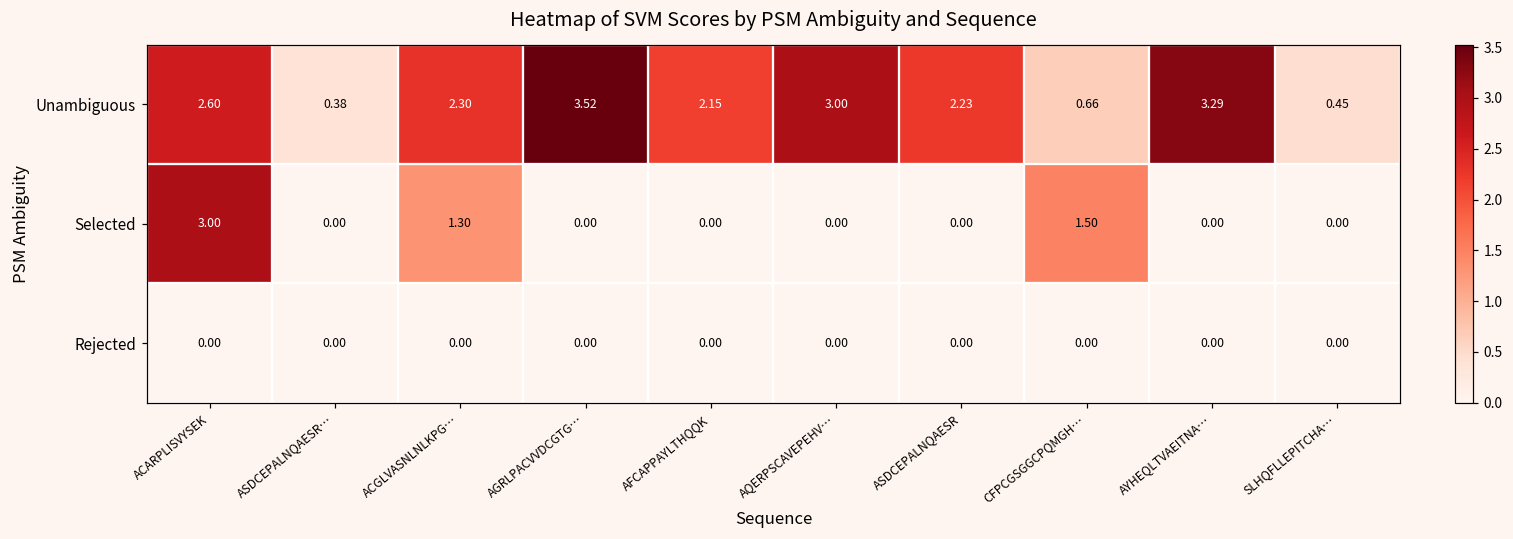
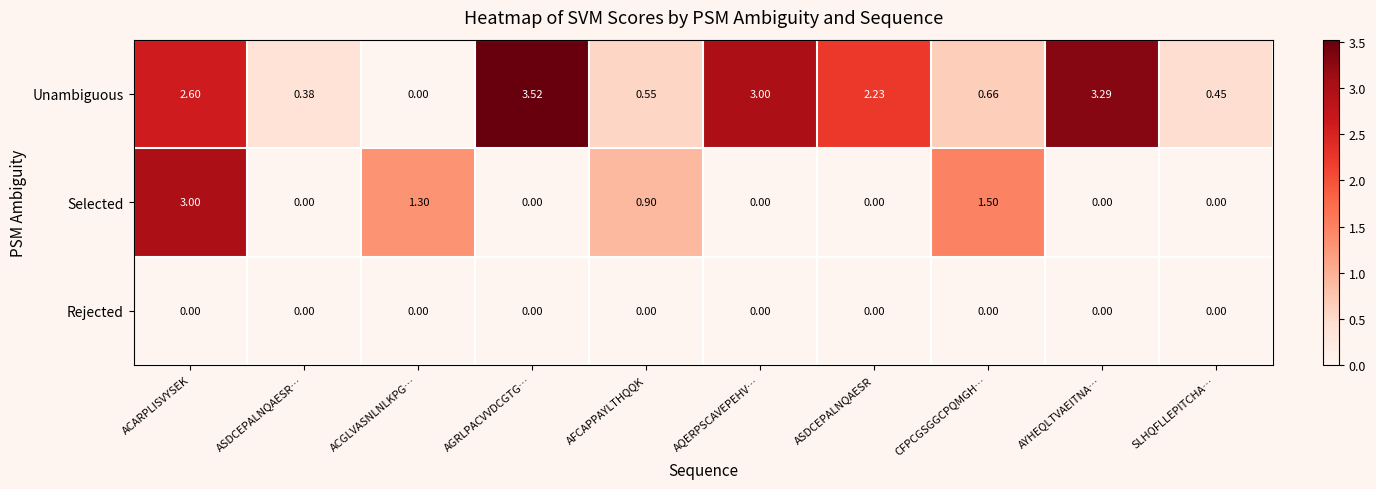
  {
    "Unambiguous": {
      "ACARPLISVYSEK": 2.60,
      "ASDCEPALNQAESR…": 0.38,
-     "ACGLVASNLNLKPG…": 2.30,
+     "ACGLVASNLNLKPG…": 0.00,
      "AGRLPACVVDCGTG…": 3.52,
-     "AFCAPPAYLTHQQK": 2.15,
+     "AFCAPPAYLTHQQK": 0.55,
      "AQERPSCAVEPEHV…": 3.00,
      "ASDCEPALNQAESR": 2.23,
      "CFPCGSGGCPQMGH…": 0.66,
      "AYHEQLTVAEITNA…": 3.29,
      "SLHQFLLEPITCHA…": 0.45
    },
    "Selected": {
      "ACARPLISVYSEK": 3.00,
      "ASDCEPALNQAESR…": 0.00,
      "ACGLVASNLNLKPG…": 1.30,
      "AGRLPACVVDCGTG…": 0.00,
-     "AFCAPPAYLTHQQK": 0.00,
+     "AFCAPPAYLTHQQK": 0.90,
      "AQERPSCAVEPEHV…": 0.00,
      "ASDCEPALNQAESR": 0.00,
      "CFPCGSGGCPQMGH…": 1.50,
      "AYHEQLTVAEITNA…": 0.00,
      "SLHQFLLEPITCHA…": 0.00
    },
    "Rejected": {
      "ACARPLISVYSEK": 0.00,
      "ASDCEPALNQAESR…": 0.00,
      "ACGLVASNLNLKPG…": 0.00,
      "AGRLPACVVDCGTG…": 0.00,
      "AFCAPPAYLTHQQK": 0.00,
      "AQERPSCAVEPEHV…": 0.00,
      "ASDCEPALNQAESR": 0.00,
      "CFPCGSGGCPQMGH…": 0.00,
      "AYHEQLTVAEITNA…": 0.00,
      "SLHQFLLEPITCHA…": 0.00
    }
  }
